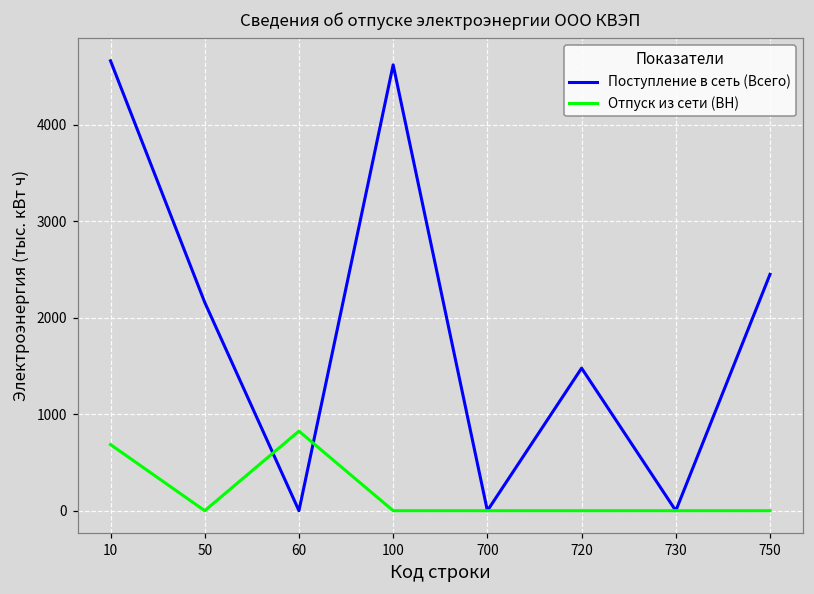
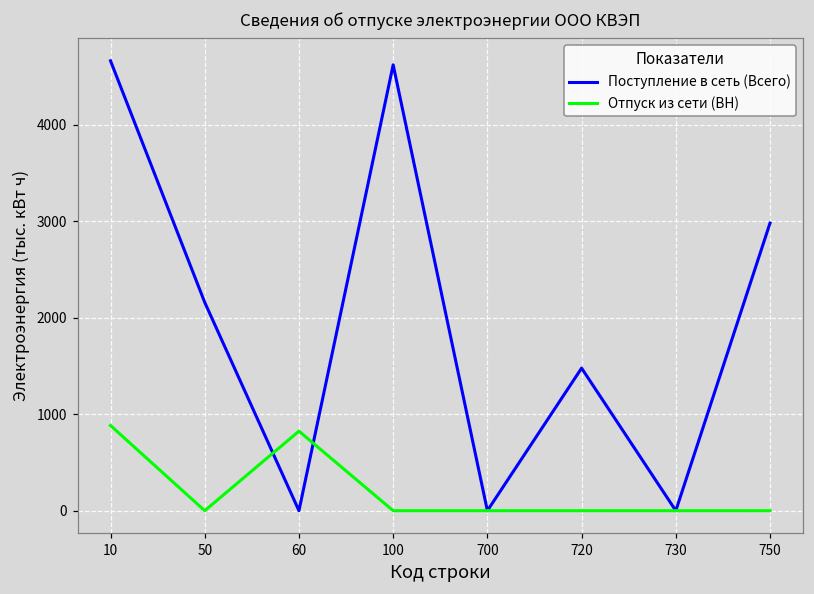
  {
    "Поступление в сеть (Всего)": {
      "10": 4700,
      "50": 2200,
      "60": 0,
      "100": 4600,
      "720": 1500,
-     "750": 2400
+     "750": 3000
    },
    "Отпуск из сети (ВН)": {
-     "10": 700,
+     "10": 900,
      "50": 0,
      "60": 800,
      "100": 0,
      "720": 0,
      "750": 0
    }
  }
